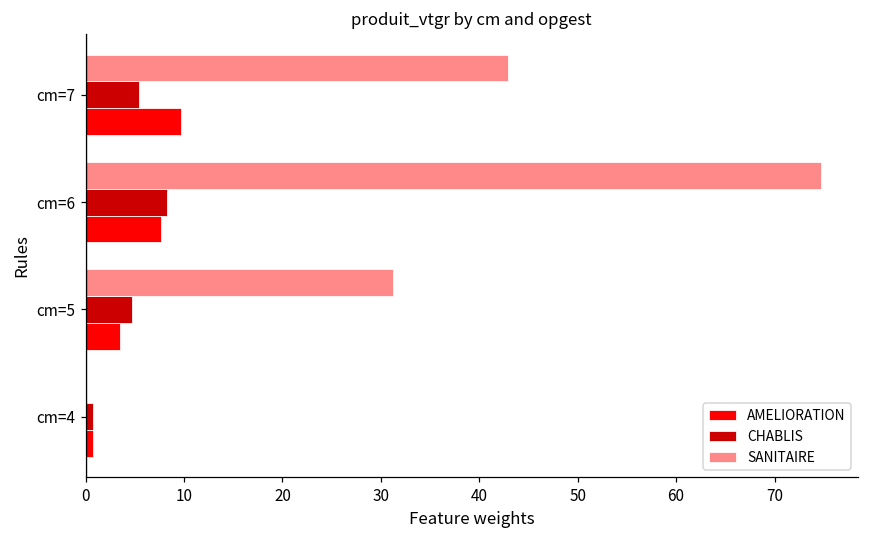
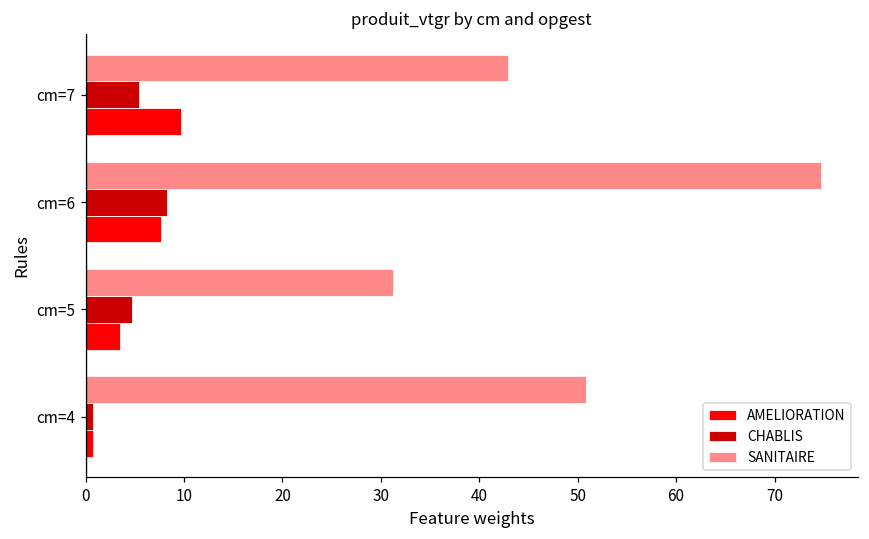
  {
    "SANITAIRE": {
      "cm=7": 43,
      "cm=6": 75,
      "cm=5": 31,
-     "cm=4": 0
+     "cm=4": 51
    }
  }
